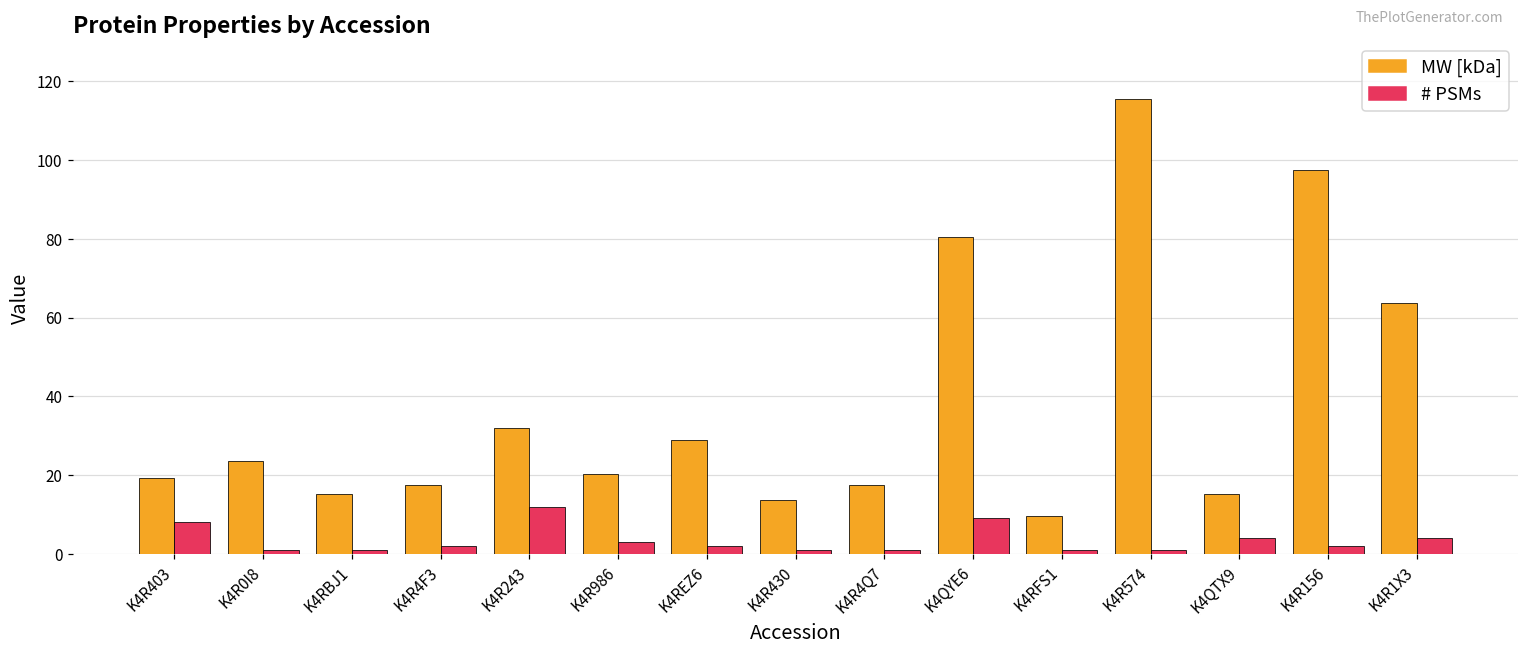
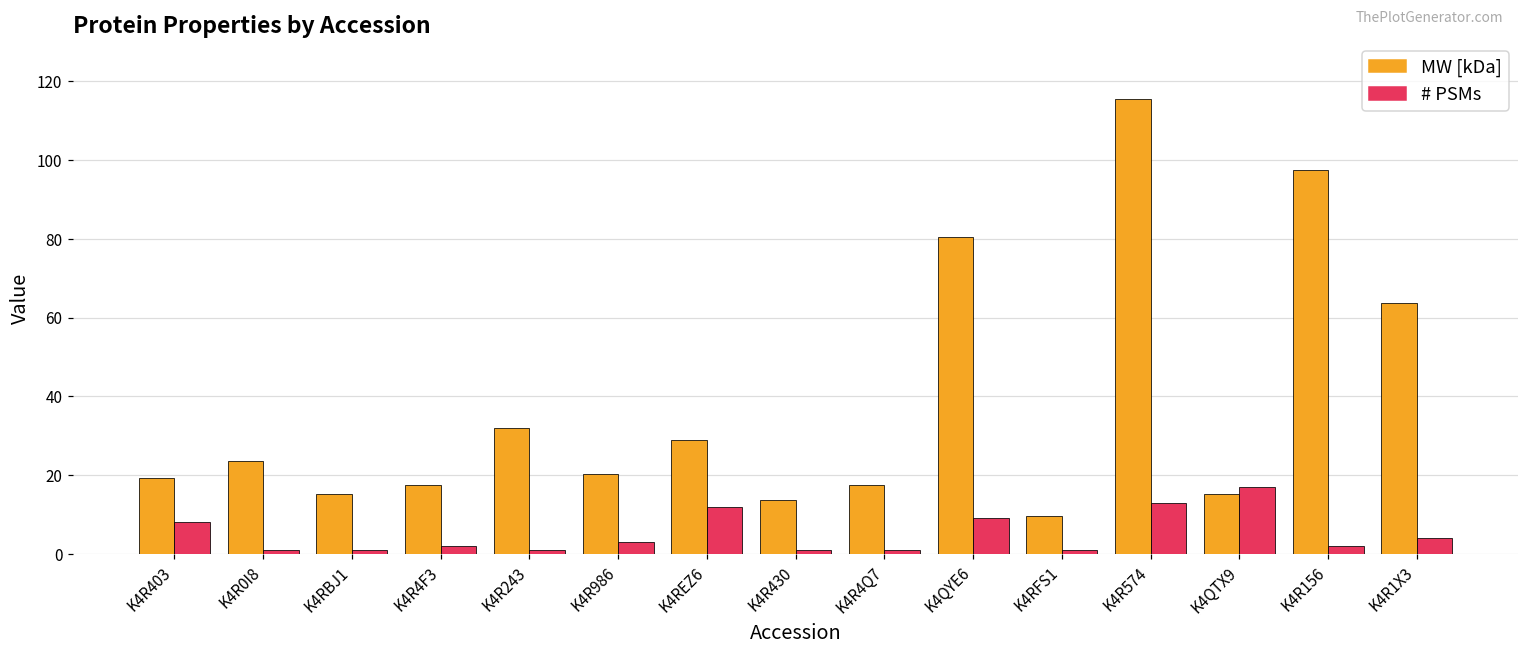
  {
    "MW [kDa]": {
      "K4R403": 19,
      "K4R0I8": 24,
      "K4RBJ1": 15,
      "K4R4F3": 18,
      "K4R243": 32,
      "K4R986": 20,
      "K4REZ6": 29,
      "K4R430": 14,
      "K4R4Q7": 17,
      "K4QYE6": 80,
      "K4RFS1": 10,
      "K4R574": 115,
      "K4QTX9": 15,
      "K4R156": 97,
      "K4R1X3": 64
    },
    "# PSMs": {
      "K4R403": 8,
      "K4R0I8": 1,
      "K4RBJ1": 1,
      "K4R4F3": 2,
-     "K4R243": 12,
+     "K4R243": 1,
      "K4R986": 3,
-     "K4REZ6": 2,
+     "K4REZ6": 12,
      "K4R430": 1,
      "K4R4Q7": 1,
      "K4QYE6": 9,
      "K4RFS1": 1,
-     "K4R574": 1,
-     "K4QTX9": 4,
+     "K4R574": 13,
+     "K4QTX9": 17,
      "K4R156": 2,
      "K4R1X3": 4
    }
  }
